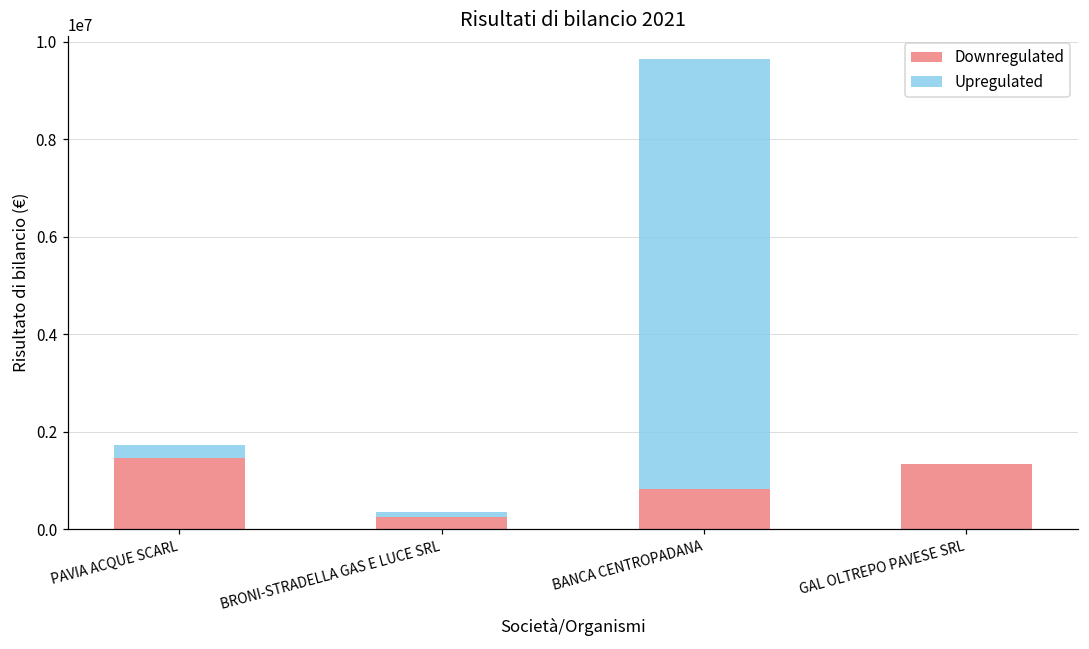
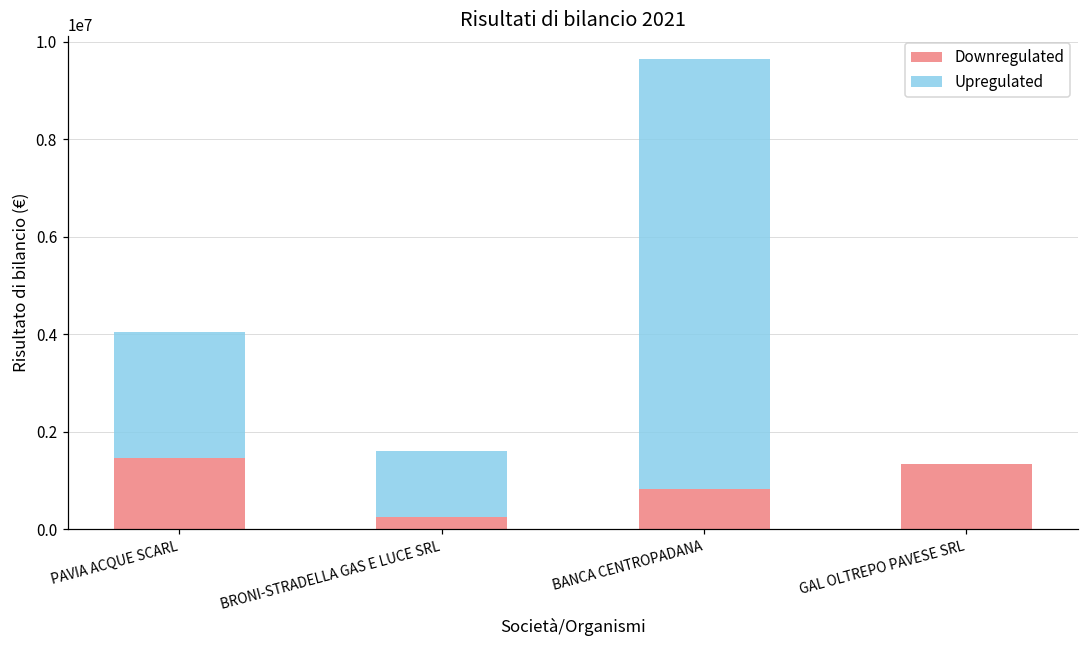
  {
    "Downregulated": {
      "PAVIA ACQUE SCARL": 1500000,
      "BRONI-STRADELLA GAS E LUCE SRL": 200000,
      "BANCA CENTROPADANA": 800000,
      "GAL OLTREPO PAVESE SRL": 1300000
    },
    "Upregulated": {
-     "PAVIA ACQUE SCARL": 300000,
-     "BRONI-STRADELLA GAS E LUCE SRL": 100000,
+     "PAVIA ACQUE SCARL": 2600000,
+     "BRONI-STRADELLA GAS E LUCE SRL": 1400000,
      "BANCA CENTROPADANA": 8800000
    }
  }
